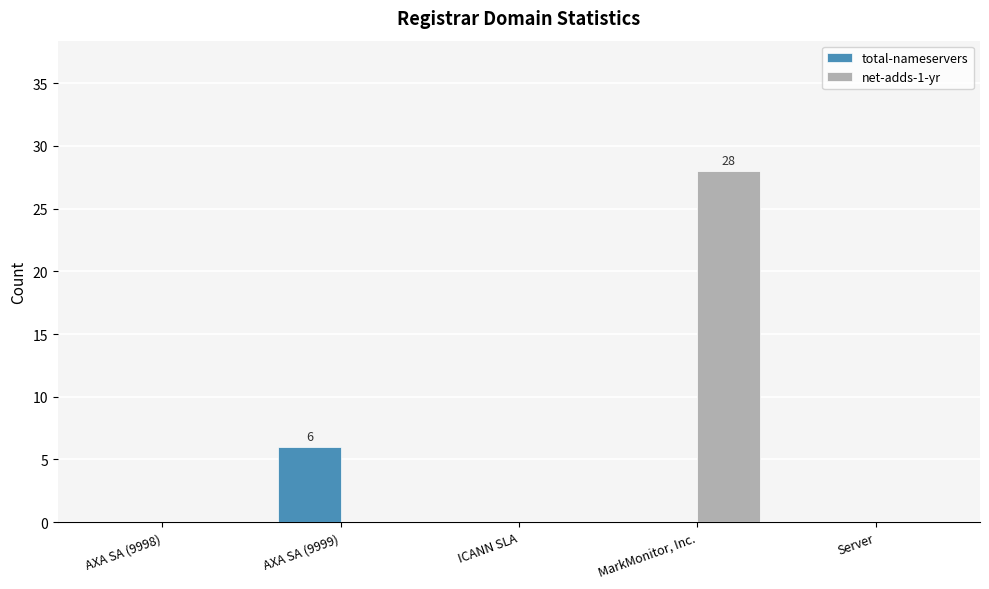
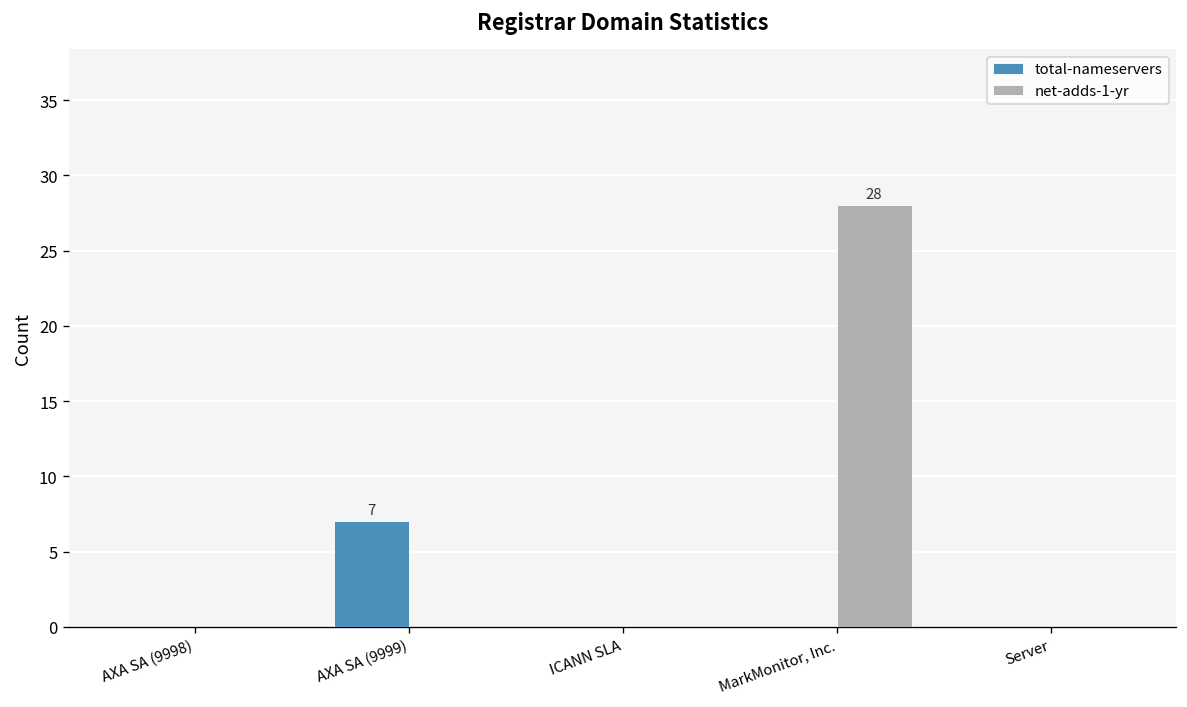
  {
    "total-nameservers": {
-     "AXA SA (9999)": 6
+     "AXA SA (9999)": 7
    },
    "net-adds-1-yr": {
      "MarkMonitor, Inc.": 28
    }
  }
